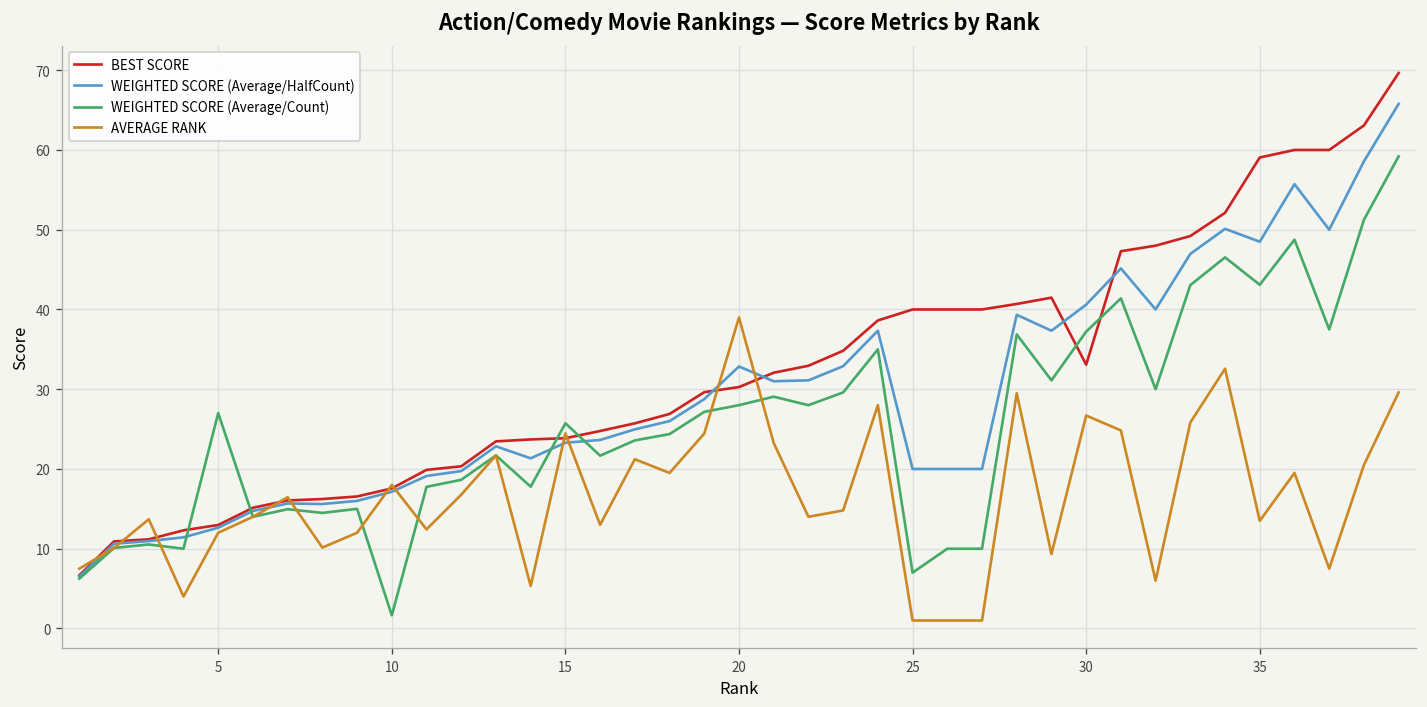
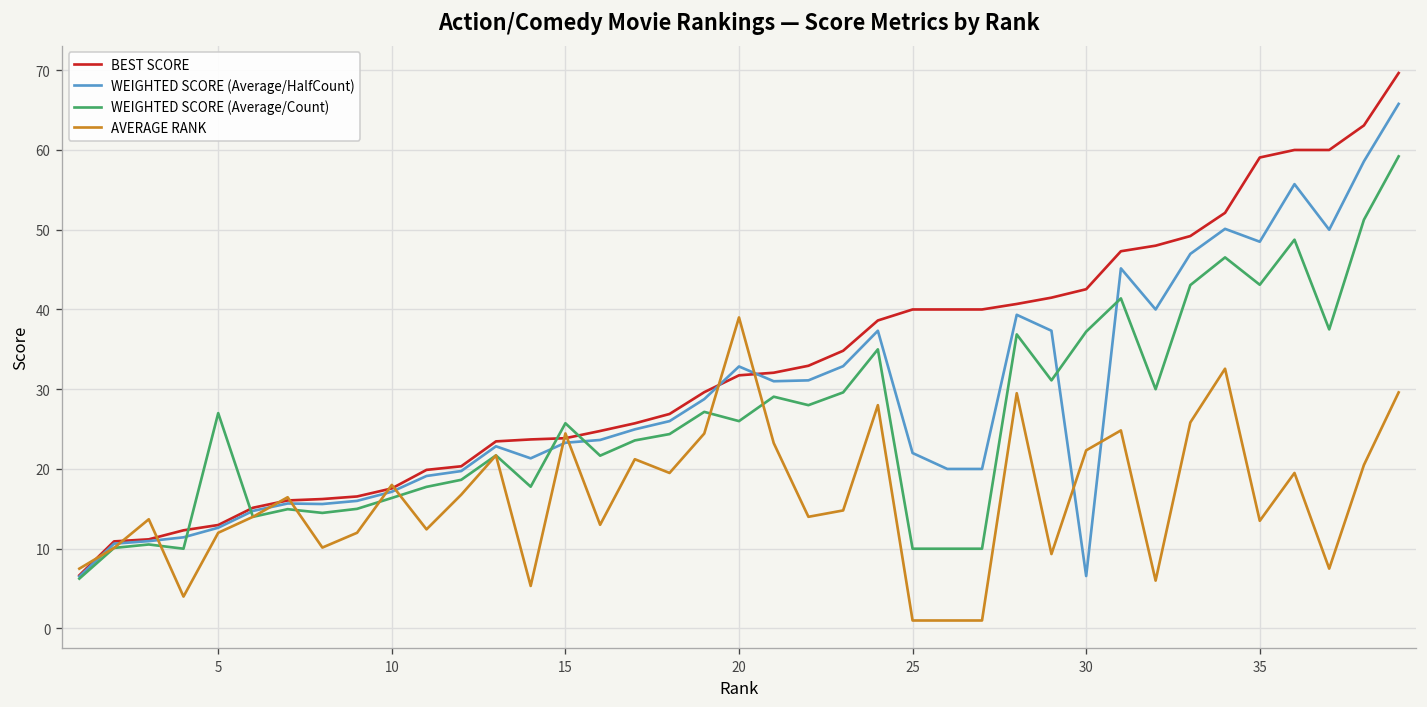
  {
    "BEST SCORE": {
      "10": 18,
      "15": 24,
-     "20": 30,
+     "20": 32,
      "25": 40,
-     "30": 33,
+     "30": 43,
      "35": 59
    },
    "WEIGHTED SCORE (Average/HalfCount)": {
      "10": 17,
      "15": 23,
      "20": 33,
-     "25": 20,
-     "30": 41,
+     "25": 22,
+     "30": 7,
      "35": 48
    },
    "WEIGHTED SCORE (Average/Count)": {
      "5": 27,
-     "10": 2,
+     "10": 16,
      "15": 26,
-     "20": 28,
-     "25": 7,
+     "20": 26,
+     "25": 10,
      "30": 37,
      "35": 43
    },
    "AVERAGE RANK": {
      "5": 12,
      "10": 18,
      "15": 24,
      "20": 39,
      "25": 1,
-     "30": 27,
+     "30": 22,
      "35": 14
    }
  }
